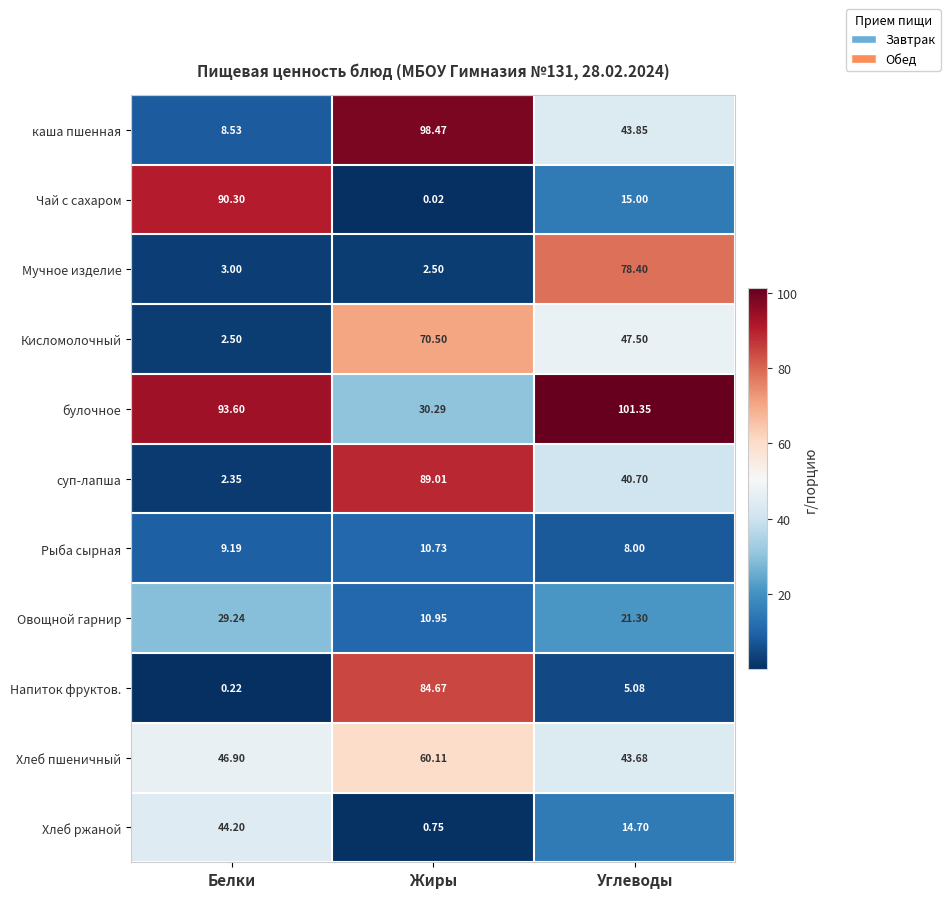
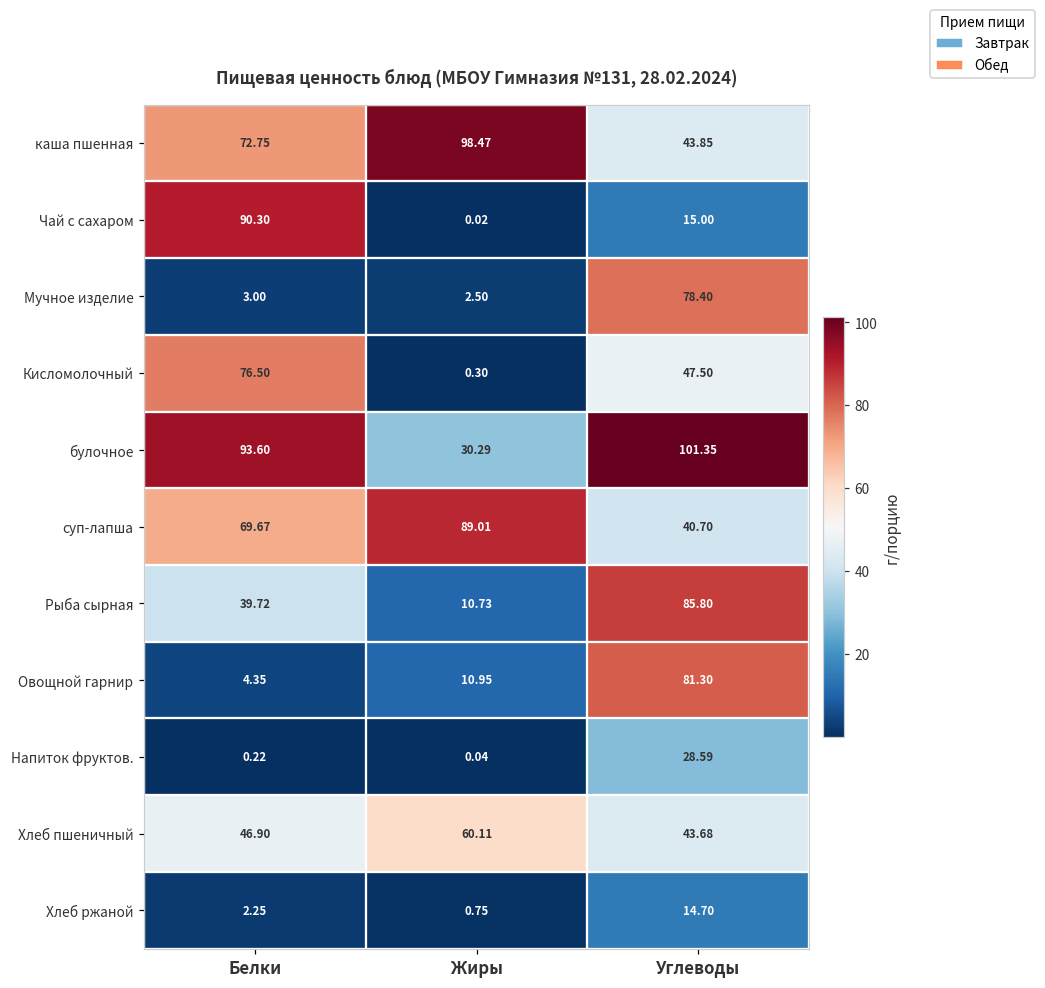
  {
    "каша пшенная": {
-     "Белки": 8.53,
+     "Белки": 72.75,
      "Жиры": 98.47,
      "Углеводы": 43.85
    },
    "Чай с сахаром": {
      "Белки": 90.30,
      "Жиры": 0.02,
      "Углеводы": 15.00
    },
    "Мучное изделие": {
      "Белки": 3.00,
      "Жиры": 2.50,
      "Углеводы": 78.40
    },
    "Кисломолочный": {
-     "Белки": 2.50,
-     "Жиры": 70.50,
+     "Белки": 76.50,
+     "Жиры": 0.30,
      "Углеводы": 47.50
    },
    "булочное": {
      "Белки": 93.60,
      "Жиры": 30.29,
      "Углеводы": 101.35
    },
    "суп-лапша": {
-     "Белки": 2.35,
+     "Белки": 69.67,
      "Жиры": 89.01,
      "Углеводы": 40.70
    },
    "Рыба сырная": {
-     "Белки": 9.19,
+     "Белки": 39.72,
      "Жиры": 10.73,
-     "Углеводы": 8.00
+     "Углеводы": 85.80
    },
    "Овощной гарнир": {
-     "Белки": 29.24,
+     "Белки": 4.35,
      "Жиры": 10.95,
-     "Углеводы": 21.30
+     "Углеводы": 81.30
    },
    "Напиток фруктов.": {
      "Белки": 0.22,
-     "Жиры": 84.67,
-     "Углеводы": 5.08
+     "Жиры": 0.04,
+     "Углеводы": 28.59
    },
    "Хлеб пшеничный": {
      "Белки": 46.90,
      "Жиры": 60.11,
      "Углеводы": 43.68
    },
    "Хлеб ржаной": {
-     "Белки": 44.20,
+     "Белки": 2.25,
      "Жиры": 0.75,
      "Углеводы": 14.70
    }
  }
